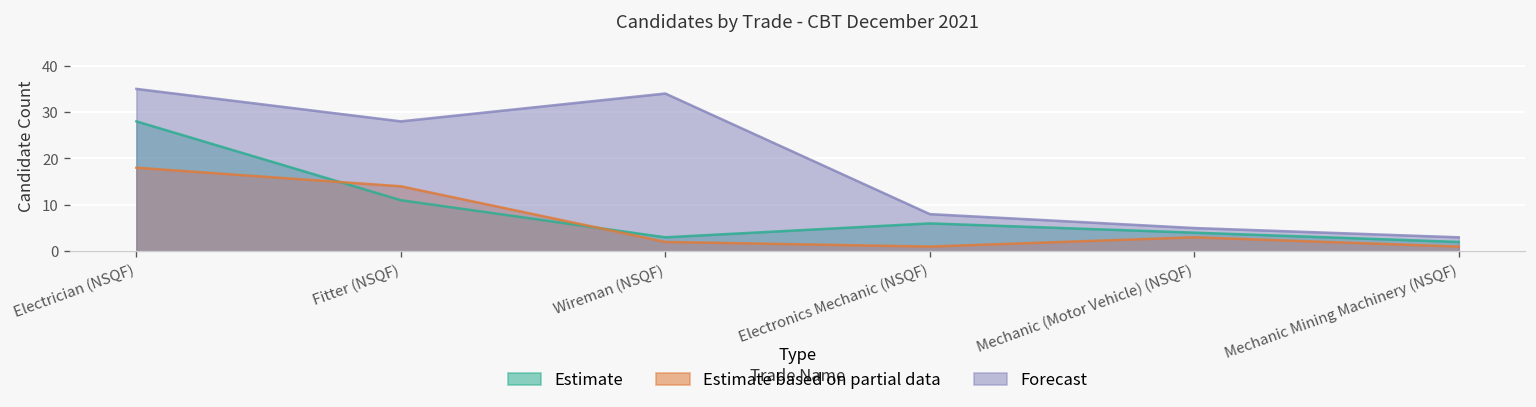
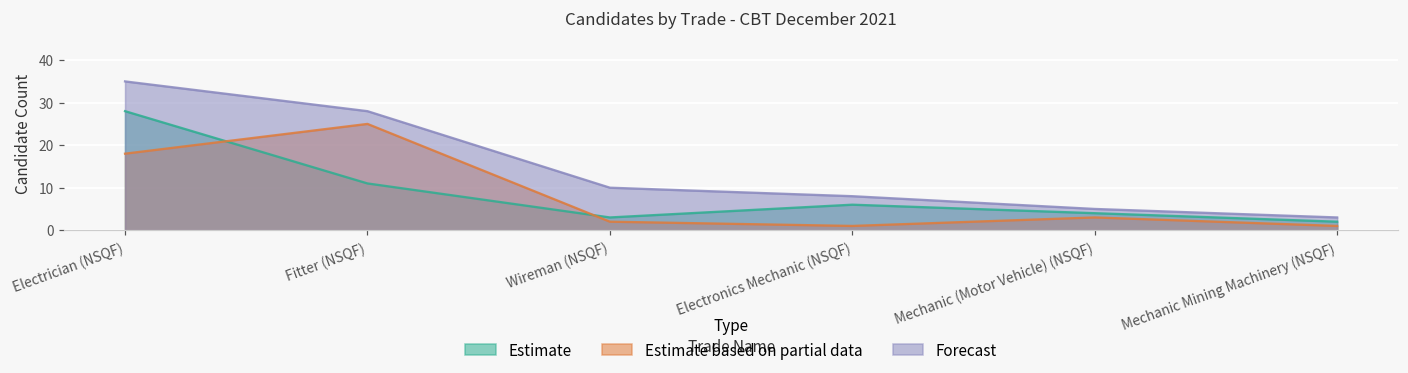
  {
    "Estimate": {
      "Electrician (NSQF)": 28,
      "Fitter (NSQF)": 11,
      "Wireman (NSQF)": 3,
      "Electronics Mechanic (NSQF)": 6,
      "Mechanic (Motor Vehicle) (NSQF)": 4,
      "Mechanic Mining Machinery (NSQF)": 2
    },
    "Estimate based on partial data": {
      "Electrician (NSQF)": 18,
-     "Fitter (NSQF)": 14,
+     "Fitter (NSQF)": 25,
      "Wireman (NSQF)": 2,
      "Electronics Mechanic (NSQF)": 1,
      "Mechanic (Motor Vehicle) (NSQF)": 3,
      "Mechanic Mining Machinery (NSQF)": 1
    },
    "Forecast": {
      "Electrician (NSQF)": 35,
      "Fitter (NSQF)": 28,
-     "Wireman (NSQF)": 34,
+     "Wireman (NSQF)": 10,
      "Electronics Mechanic (NSQF)": 8,
      "Mechanic (Motor Vehicle) (NSQF)": 5,
      "Mechanic Mining Machinery (NSQF)": 3
    }
  }
